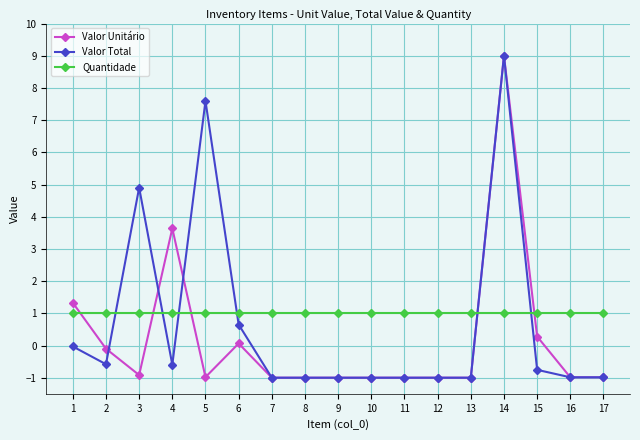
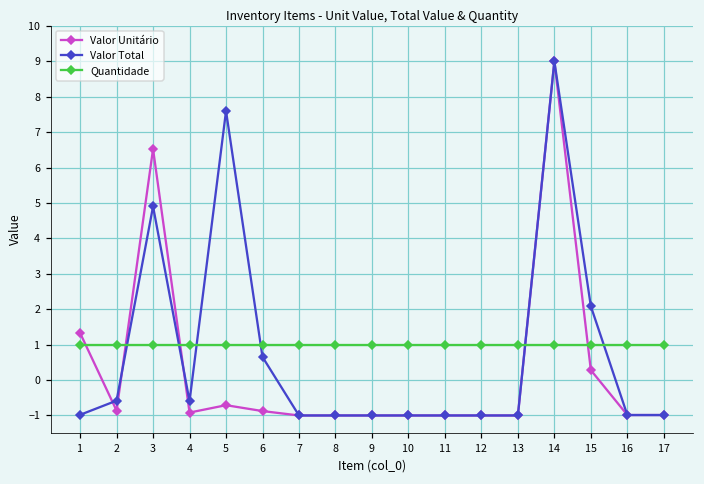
  {
    "Valor Unitário": {
      "1": 1.3,
-     "2": -0.1,
-     "3": -0.9,
-     "4": 3.6,
-     "5": -1.0,
-     "6": 0.1,
+     "2": -0.9,
+     "3": 6.5,
+     "4": -0.9,
+     "5": -0.7,
+     "6": -0.9,
      "15": 0.3
    },
    "Valor Total": {
-     "1": 0.0,
+     "1": -1.0,
      "2": -0.6,
      "3": 4.9,
      "4": -0.6,
      "5": 7.6,
      "6": 0.7,
-     "15": -0.8
+     "15": 2.1
    },
    "Quantidade": {
      "1": 1.0,
      "2": 1.0,
      "3": 1.0,
      "4": 1.0,
      "5": 1.0,
      "6": 1.0,
      "7": 1.0,
      "8": 1.0,
      "9": 1.0,
      "10": 1.0,
      "11": 1.0,
      "12": 1.0,
      "13": 1.0,
      "14": 1.0,
      "15": 1.0,
      "16": 1.0,
      "17": 1.0
    }
  }
